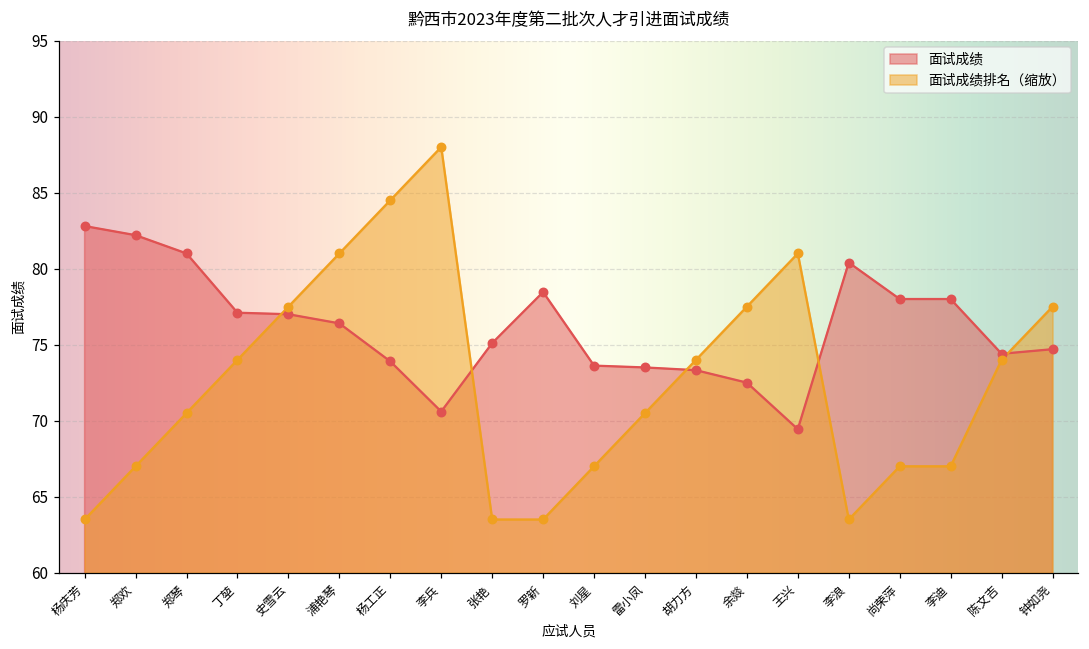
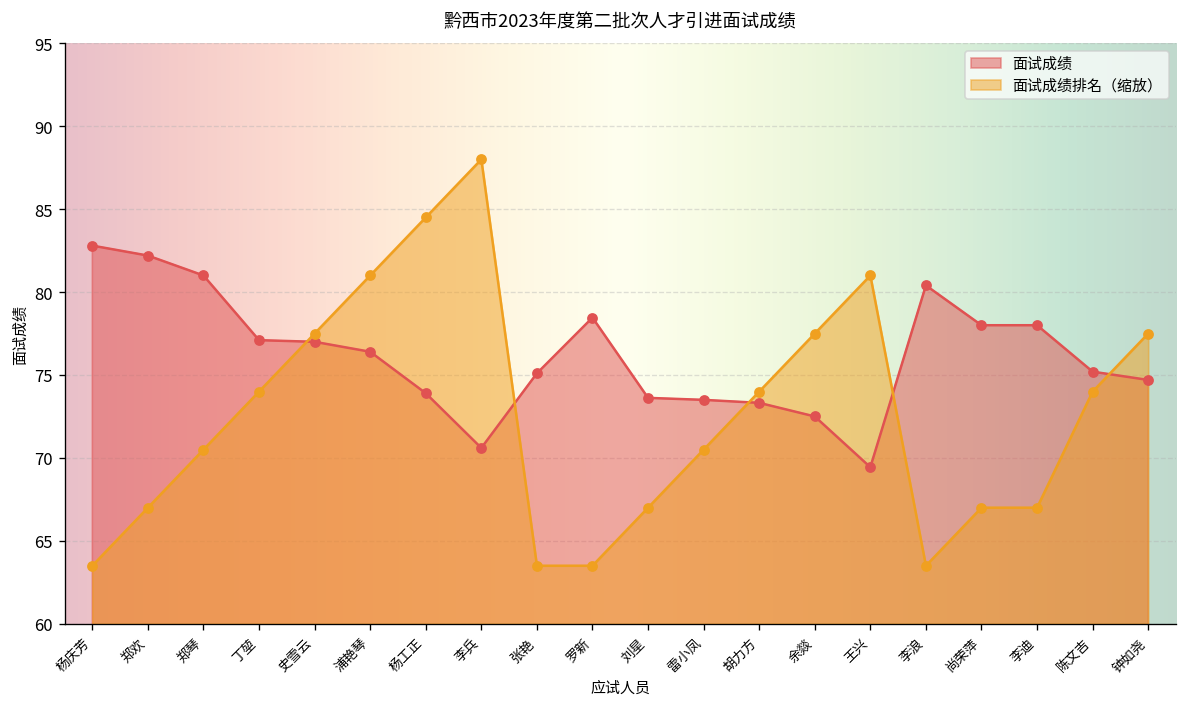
  {
    "面试成绩": {
      "杨庆芳": 82.8,
      "郑欢": 82.2,
      "郑琴": 81.0,
      "丁堃": 77.1,
      "史雪云": 77.0,
      "浦艳琴": 76.4,
      "杨工正": 73.9,
      "李兵": 70.6,
      "张艳": 75.1,
      "罗新": 78.5,
      "刘星": 73.6,
      "雷小凤": 73.5,
      "胡力方": 73.3,
      "余燚": 72.5,
      "王兴": 69.4,
      "李浪": 80.4,
      "尚荣萍": 78.0,
      "李迪": 78.0,
-     "陈文吉": 74.4,
+     "陈文吉": 75.2,
      "钟如尧": 74.7
    },
    "面试成绩排名（缩放）": {
      "杨庆芳": 63.5,
      "郑欢": 67.0,
      "郑琴": 70.5,
      "丁堃": 74.0,
      "史雪云": 77.5,
      "浦艳琴": 81.0,
      "杨工正": 84.5,
      "李兵": 88.0,
      "张艳": 63.5,
      "罗新": 63.5,
      "刘星": 67.0,
      "雷小凤": 70.5,
      "胡力方": 74.0,
      "余燚": 77.5,
      "王兴": 81.0,
      "李浪": 63.5,
      "尚荣萍": 67.0,
      "李迪": 67.0,
      "陈文吉": 74.0,
      "钟如尧": 77.5
    }
  }
